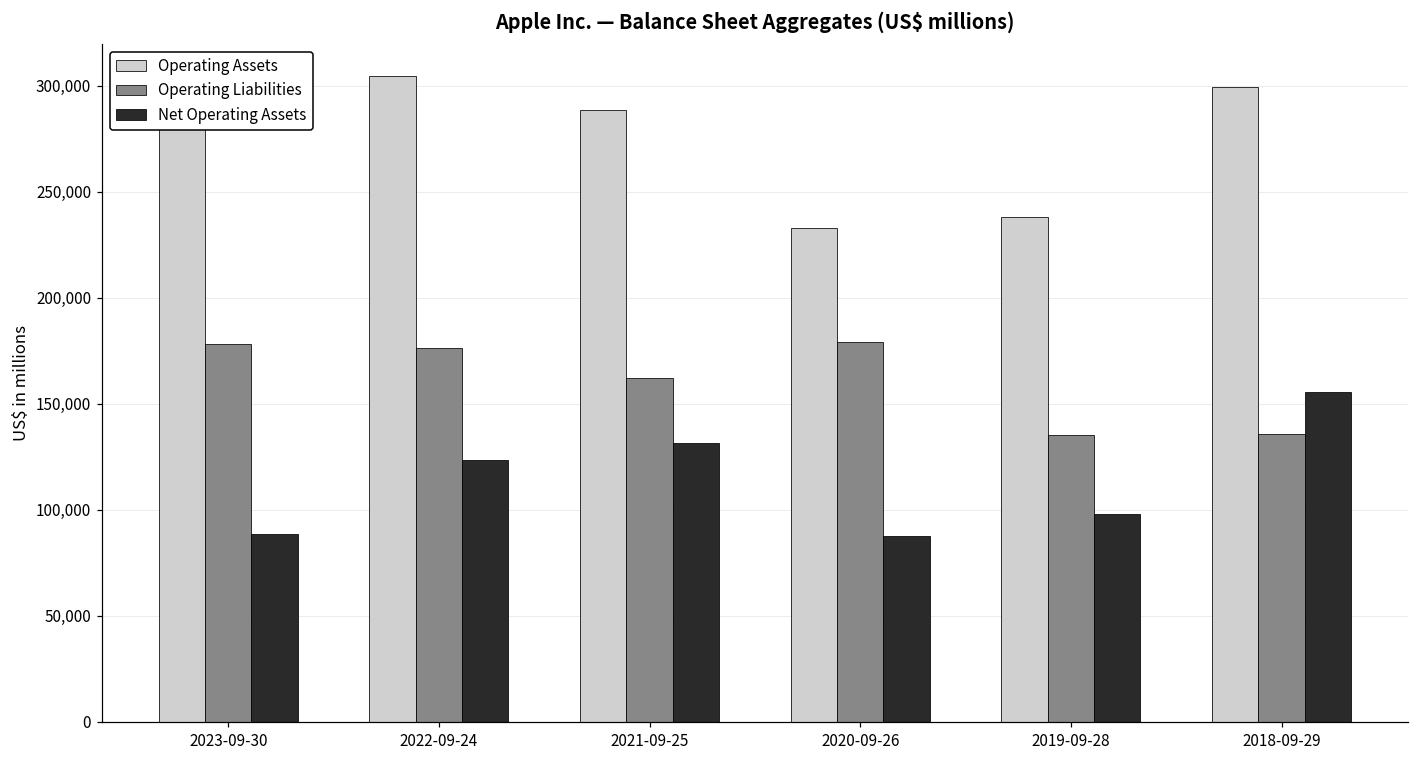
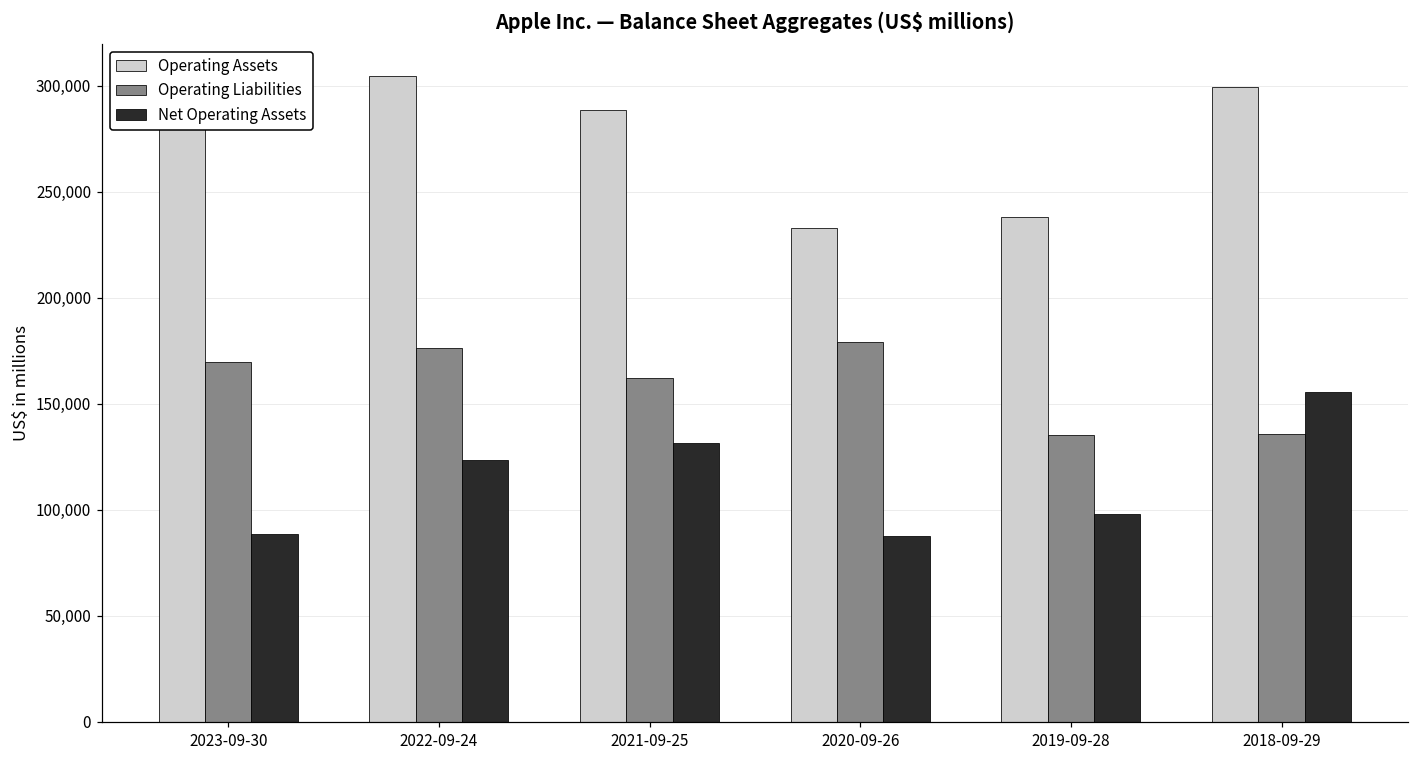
  {
    "Operating Assets": {
      "2022-09-24": "304,000",
      "2021-09-25": "288,000",
      "2020-09-26": "233,000",
      "2019-09-28": "238,000",
      "2018-09-29": "299,000"
    },
    "Operating Liabilities": {
-     "2023-09-30": "178,000",
+     "2023-09-30": "170,000",
      "2022-09-24": "176,000",
      "2021-09-25": "162,000",
      "2020-09-26": "179,000",
      "2019-09-28": "135,000",
      "2018-09-29": "136,000"
    },
    "Net Operating Assets": {
      "2023-09-30": "89,000",
      "2022-09-24": "123,000",
      "2021-09-25": "131,000",
      "2020-09-26": "87,000",
      "2019-09-28": "98,000",
      "2018-09-29": "155,000"
    }
  }
